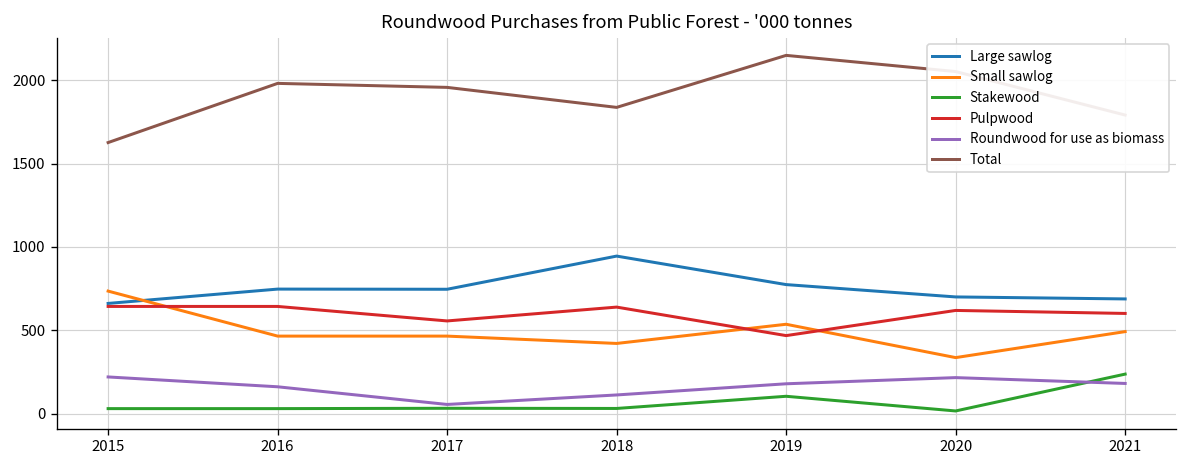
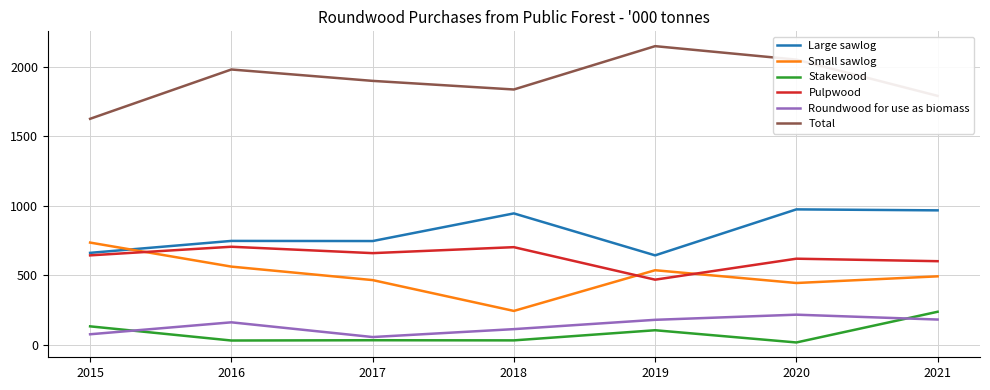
  {
    "Large sawlog": {
      "2016": 750,
      "2017": 750,
      "2018": 950,
-     "2019": 770,
-     "2020": 700,
-     "2021": 690
+     "2019": 640,
+     "2020": 970,
+     "2021": 970
    },
    "Small sawlog": {
      "2015": 740,
-     "2016": 470,
+     "2016": 560,
      "2017": 470,
-     "2018": 420,
+     "2018": 240,
      "2019": 540,
-     "2020": 340,
+     "2020": 440,
      "2021": 490
    },
    "Stakewood": {
-     "2015": 30,
+     "2015": 130,
      "2016": 30,
      "2017": 30,
      "2018": 30,
      "2019": 100,
      "2020": 20,
      "2021": 240
    },
    "Pulpwood": {
-     "2016": 640,
-     "2017": 560,
-     "2018": 640,
+     "2016": 710,
+     "2017": 660,
+     "2018": 700,
      "2019": 470,
      "2020": 620,
      "2021": 600
    },
    "Roundwood for use as biomass": {
-     "2015": 220,
+     "2015": 80,
      "2016": 160,
      "2017": 60,
      "2018": 110,
      "2019": 180,
      "2020": 220,
      "2021": 180
    },
    "Total": {
      "2015": 1630,
      "2016": 1980,
-     "2017": 1960,
+     "2017": 1900,
      "2018": 1840,
      "2019": 2150
    }
  }
